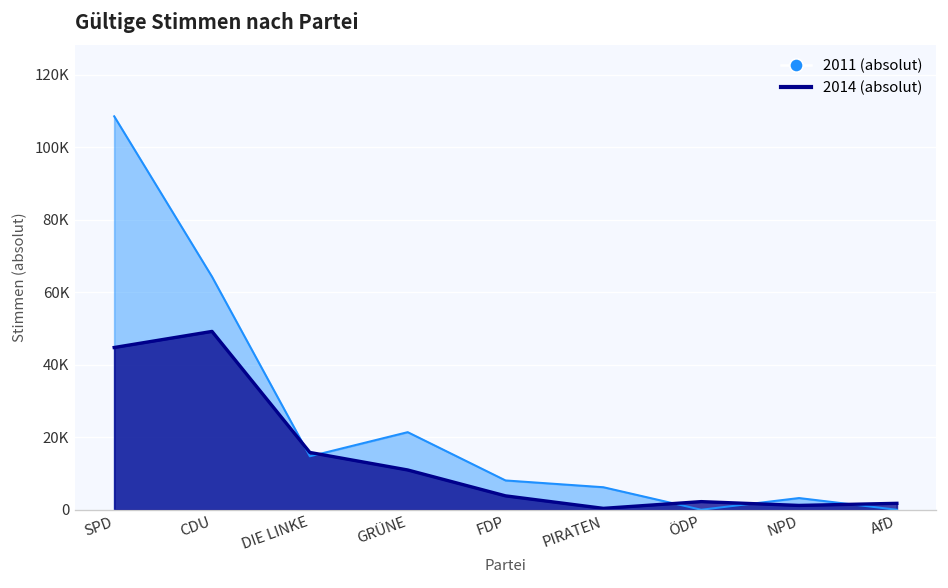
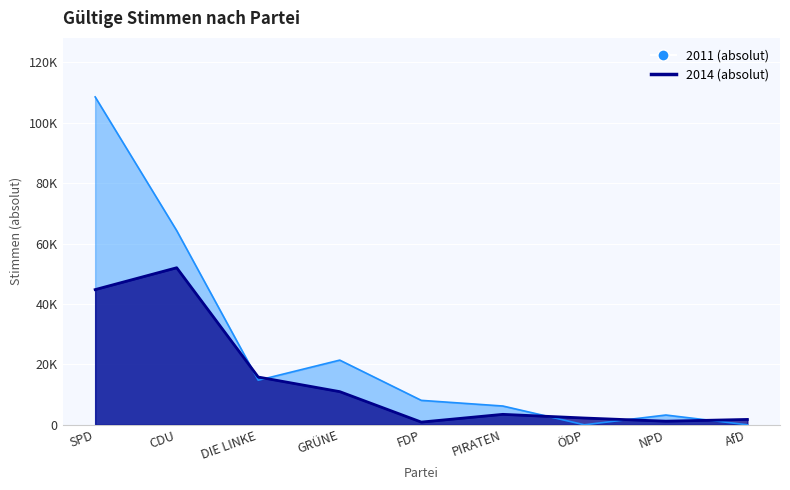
  {
    "2014 (absolut)": {
      "SPD": 45000,
-     "CDU": 49000,
+     "CDU": 52000,
      "DIE LINKE": 16000,
      "GRÜNE": 11000,
-     "FDP": 4000,
-     "PIRATEN": 0,
+     "FDP": 1000,
+     "PIRATEN": 3000,
      "ÖDP": 2000,
      "NPD": 1000,
      "AfD": 2000
    }
  }
